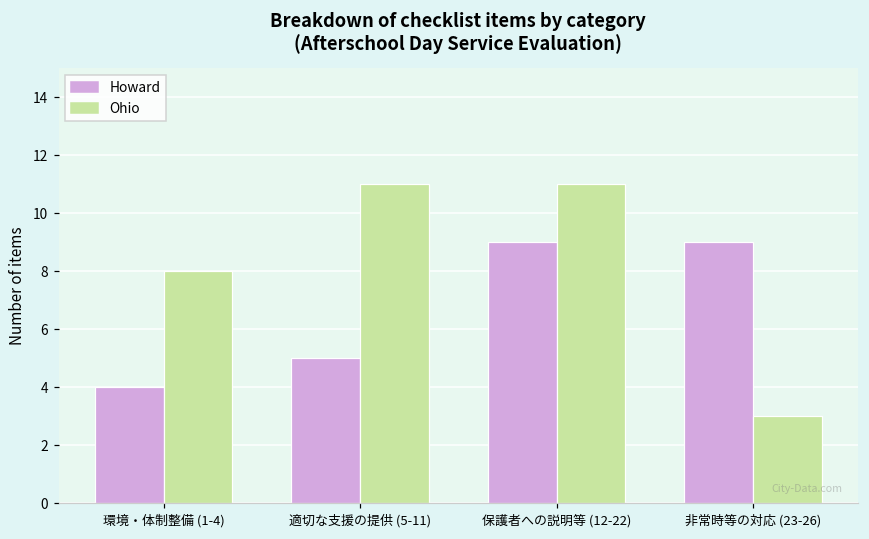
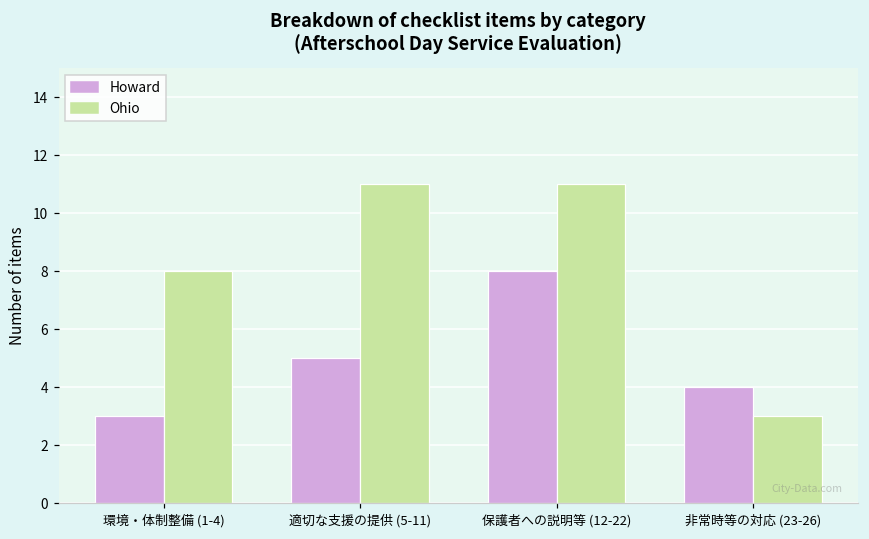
  {
    "Howard": {
-     "環境・体制整備 (1-4)": 4,
+     "環境・体制整備 (1-4)": 3,
      "適切な支援の提供 (5-11)": 5,
-     "保護者への説明等 (12-22)": 9,
-     "非常時等の対応 (23-26)": 9
+     "保護者への説明等 (12-22)": 8,
+     "非常時等の対応 (23-26)": 4
    },
    "Ohio": {
      "環境・体制整備 (1-4)": 8,
      "適切な支援の提供 (5-11)": 11,
      "保護者への説明等 (12-22)": 11,
      "非常時等の対応 (23-26)": 3
    }
  }
